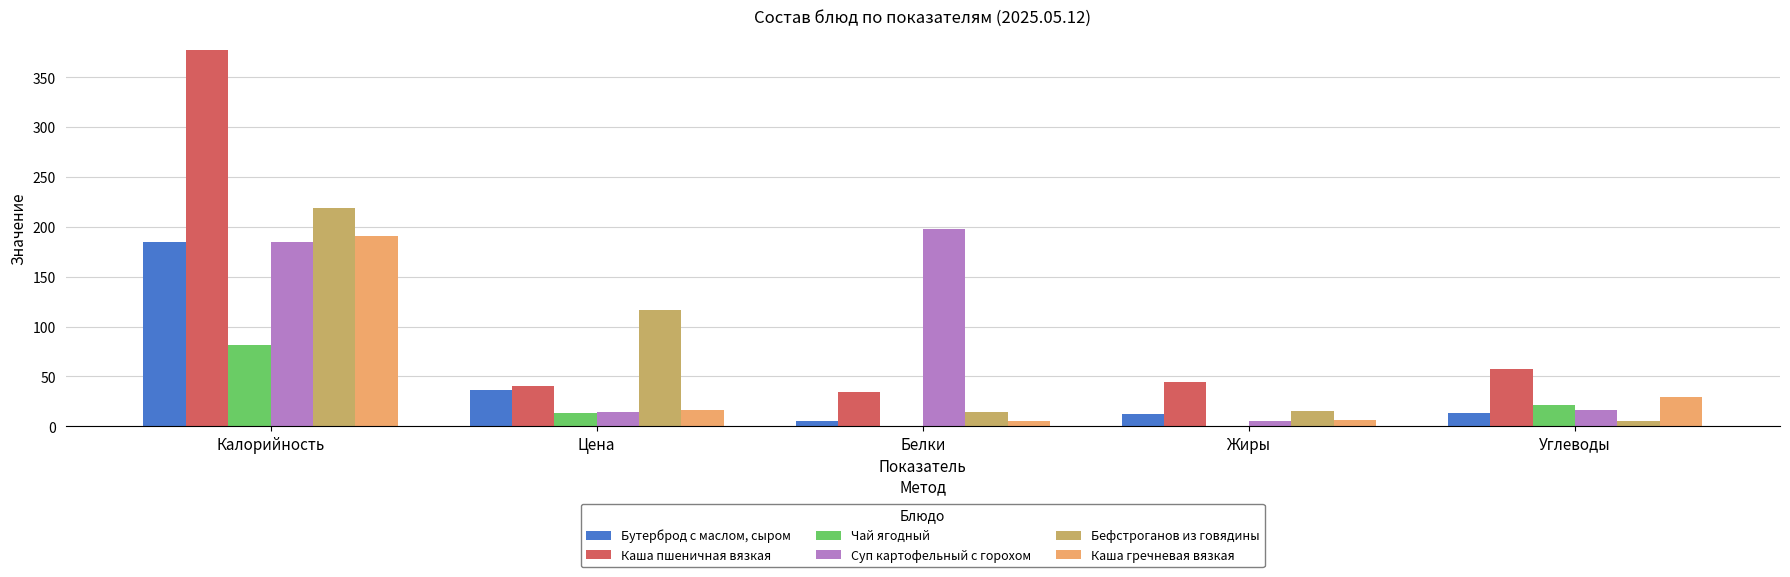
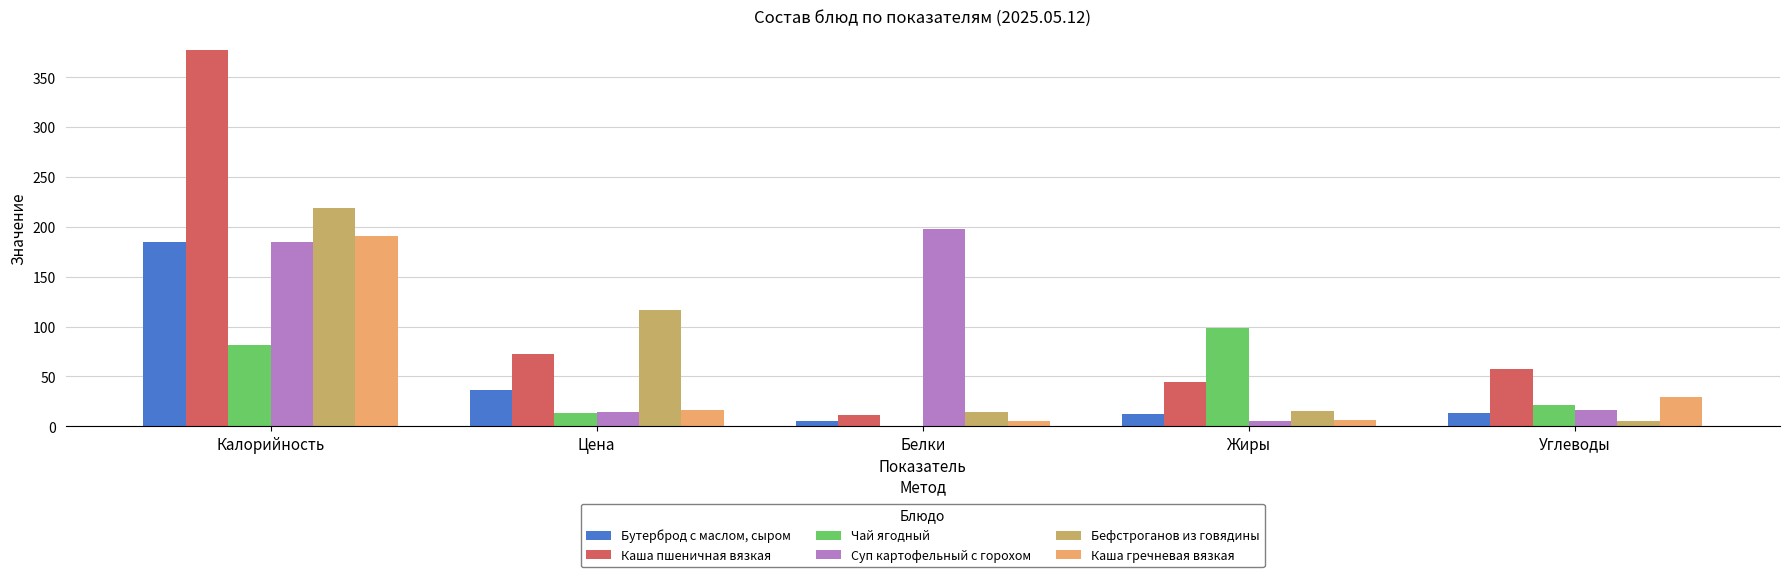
  {
    "Бутерброд с маслом, сыром": {
      "Калорийность": 180,
      "Цена": 40,
      "Белки": 0,
      "Жиры": 10,
      "Углеводы": 10
    },
    "Каша пшеничная вязкая": {
      "Калорийность": 380,
-     "Цена": 40,
-     "Белки": 30,
+     "Цена": 70,
+     "Белки": 10,
      "Жиры": 40,
      "Углеводы": 60
    },
    "Чай ягодный": {
      "Калорийность": 80,
      "Цена": 10,
-     "Жиры": 0,
+     "Жиры": 100,
      "Углеводы": 20
    },
    "Суп картофельный с горохом": {
      "Калорийность": 180,
      "Цена": 10,
      "Белки": 200,
      "Жиры": 0,
      "Углеводы": 20
    }
  }
